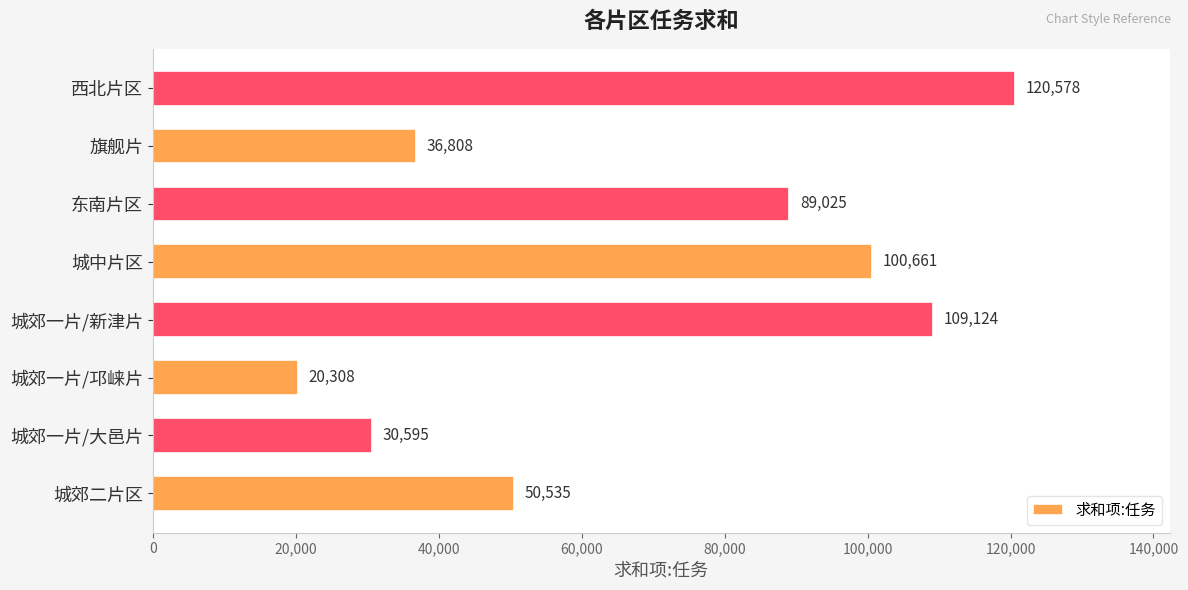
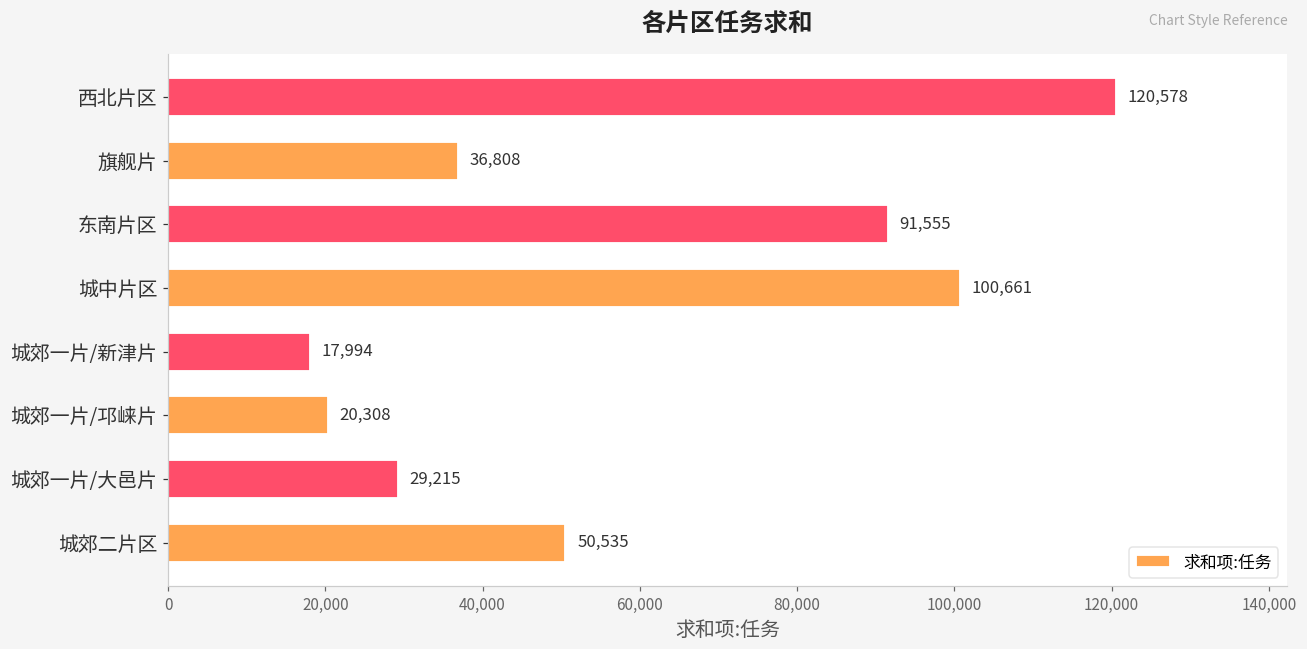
  {
    "西北片区": "120,578",
    "旗舰片": "36,808",
-   "东南片区": "89,025",
+   "东南片区": "91,555",
    "城中片区": "100,661",
-   "城郊一片/新津片": "109,124",
+   "城郊一片/新津片": "17,994",
    "城郊一片/邛崃片": "20,308",
-   "城郊一片/大邑片": "30,595",
+   "城郊一片/大邑片": "29,215",
    "城郊二片区": "50,535"
  }
